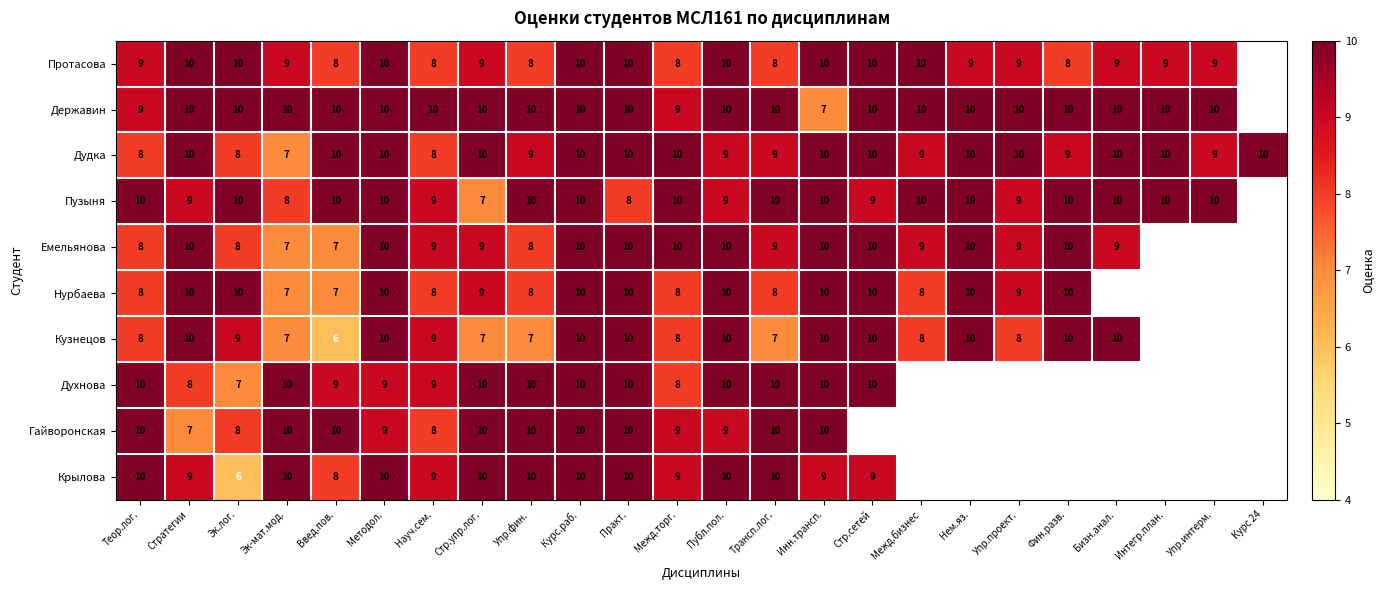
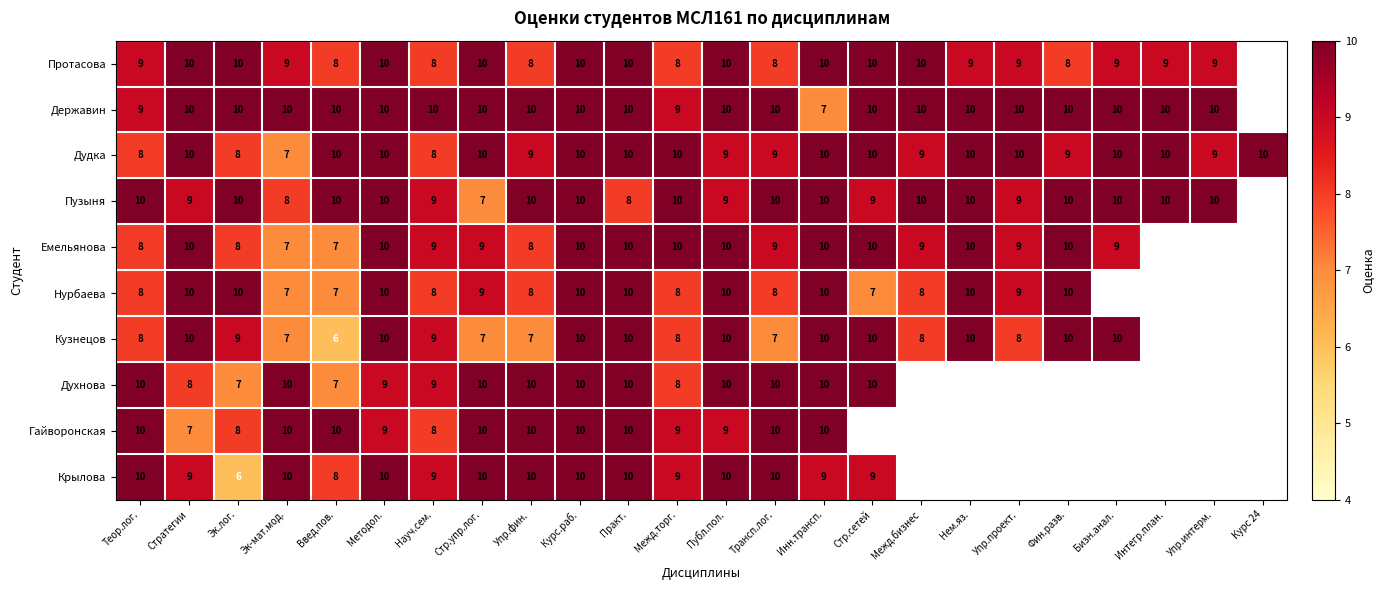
  {
    "Протасова": {
      "Теор.лог.": 9,
      "Стратегии": 10,
      "Эк.лог.": 10,
      "Эк-мат.мод.": 9,
      "Введ.пов.": 8,
      "Методол.": 10,
      "Науч.сем.": 8,
-     "Стр.упр.лог.": 9,
+     "Стр.упр.лог.": 10,
      "Упр.фин.": 8,
      "Курс.раб.": 10,
      "Практ.": 10,
      "Межд.торг.": 8,
      "Публ.пол.": 10,
      "Трансп.лог.": 8,
      "Инн.трансп.": 10,
      "Стр.сетей": 10,
      "Межд.бизнес": 10,
      "Нем.яз.": 9,
      "Упр.проект.": 9,
      "Фин.разв.": 8,
      "Бизн.анал.": 9,
      "Интегр.план.": 9,
      "Упр.интерм.": 9
    },
    "Нурбаева": {
      "Теор.лог.": 8,
      "Стратегии": 10,
      "Эк.лог.": 10,
      "Эк-мат.мод.": 7,
      "Введ.пов.": 7,
      "Методол.": 10,
      "Науч.сем.": 8,
      "Стр.упр.лог.": 9,
      "Упр.фин.": 8,
      "Курс.раб.": 10,
      "Практ.": 10,
      "Межд.торг.": 8,
      "Публ.пол.": 10,
      "Трансп.лог.": 8,
      "Инн.трансп.": 10,
-     "Стр.сетей": 10,
+     "Стр.сетей": 7,
      "Межд.бизнес": 8,
      "Нем.яз.": 10,
      "Упр.проект.": 9,
      "Фин.разв.": 10
    },
    "Духнова": {
      "Теор.лог.": 10,
      "Стратегии": 8,
      "Эк.лог.": 7,
      "Эк-мат.мод.": 10,
-     "Введ.пов.": 9,
+     "Введ.пов.": 7,
      "Методол.": 9,
      "Науч.сем.": 9,
      "Стр.упр.лог.": 10,
      "Упр.фин.": 10,
      "Курс.раб.": 10,
      "Практ.": 10,
      "Межд.торг.": 8,
      "Публ.пол.": 10,
      "Трансп.лог.": 10,
      "Инн.трансп.": 10,
      "Стр.сетей": 10
    }
  }
